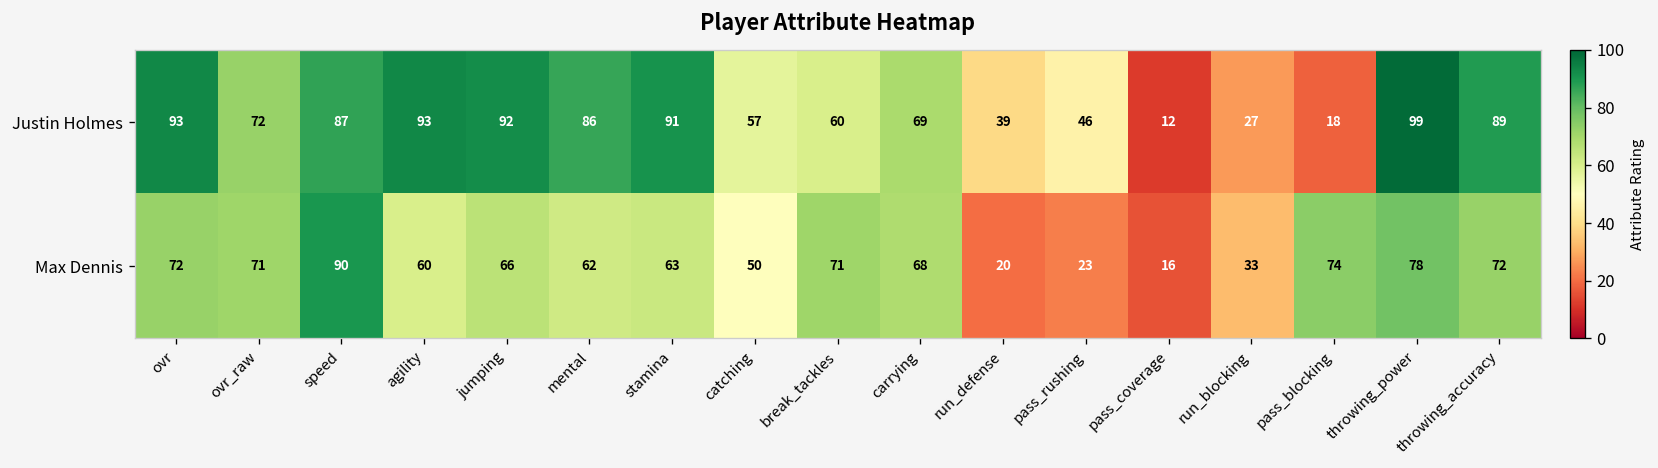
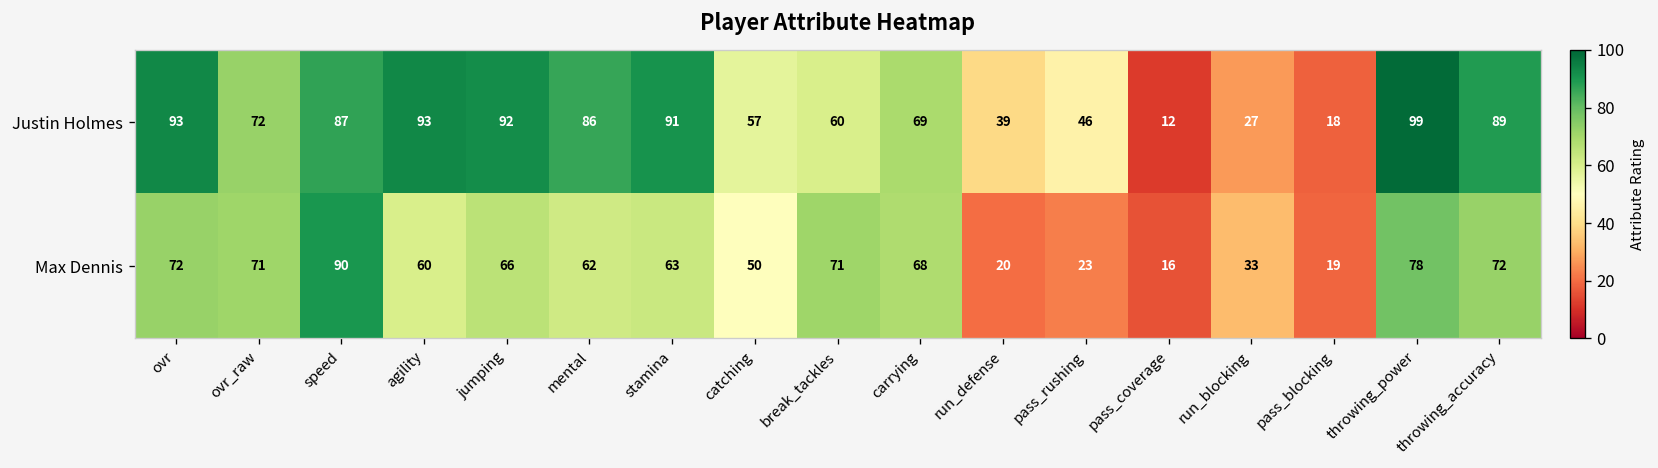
  {
    "Justin Holmes": {
      "ovr": 93,
      "ovr_raw": 72,
      "speed": 87,
      "agility": 93,
      "jumping": 92,
      "mental": 86,
      "stamina": 91,
      "catching": 57,
      "break_tackles": 60,
      "carrying": 69,
      "run_defense": 39,
      "pass_rushing": 46,
      "pass_coverage": 12,
      "run_blocking": 27,
      "pass_blocking": 18,
      "throwing_power": 99,
      "throwing_accuracy": 89
    },
    "Max Dennis": {
      "ovr": 72,
      "ovr_raw": 71,
      "speed": 90,
      "agility": 60,
      "jumping": 66,
      "mental": 62,
      "stamina": 63,
      "catching": 50,
      "break_tackles": 71,
      "carrying": 68,
      "run_defense": 20,
      "pass_rushing": 23,
      "pass_coverage": 16,
      "run_blocking": 33,
-     "pass_blocking": 74,
+     "pass_blocking": 19,
      "throwing_power": 78,
      "throwing_accuracy": 72
    }
  }
